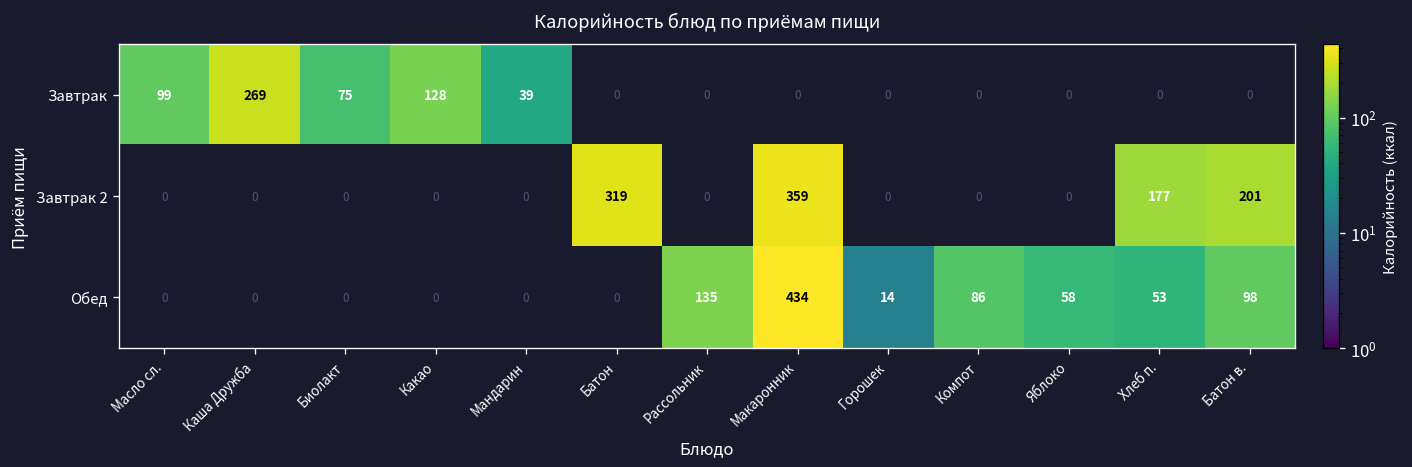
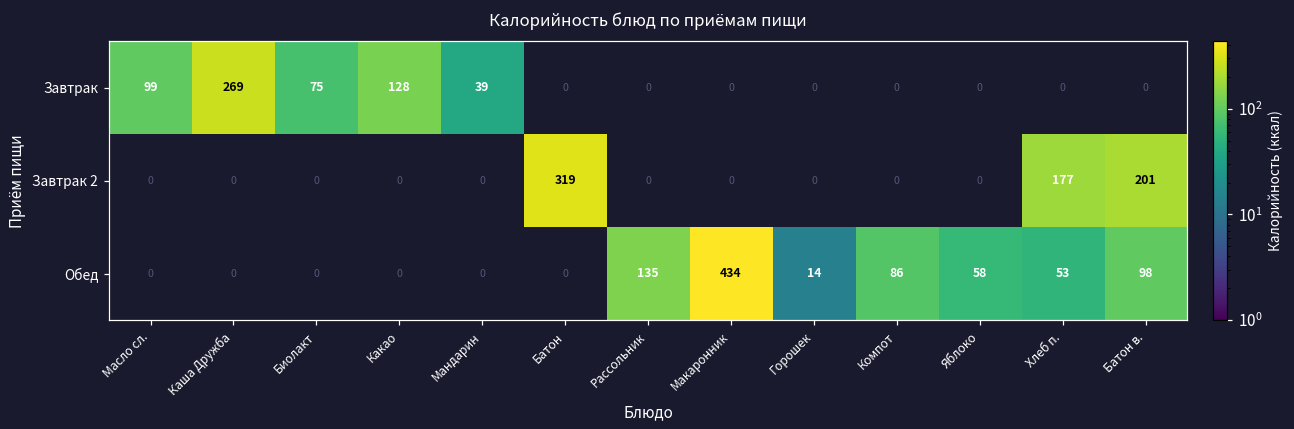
  {
    "Завтрак": {
      "Масло сл.": 99,
      "Каша Дружба": 269,
      "Биолакт": 75,
      "Какао": 128,
      "Мандарин": 39,
      "Батон": 0,
      "Рассольник": 0,
      "Макаронник": 0,
      "Горошек": 0,
      "Компот": 0,
      "Яблоко": 0,
      "Хлеб п.": 0,
      "Батон в.": 0
    },
    "Завтрак 2": {
      "Масло сл.": 0,
      "Каша Дружба": 0,
      "Биолакт": 0,
      "Какао": 0,
      "Мандарин": 0,
      "Батон": 319,
      "Рассольник": 0,
-     "Макаронник": 359,
+     "Макаронник": 0,
      "Горошек": 0,
      "Компот": 0,
      "Яблоко": 0,
      "Хлеб п.": 177,
      "Батон в.": 201
    },
    "Обед": {
      "Масло сл.": 0,
      "Каша Дружба": 0,
      "Биолакт": 0,
      "Какао": 0,
      "Мандарин": 0,
      "Батон": 0,
      "Рассольник": 135,
      "Макаронник": 434,
      "Горошек": 14,
      "Компот": 86,
      "Яблоко": 58,
      "Хлеб п.": 53,
      "Батон в.": 98
    }
  }
